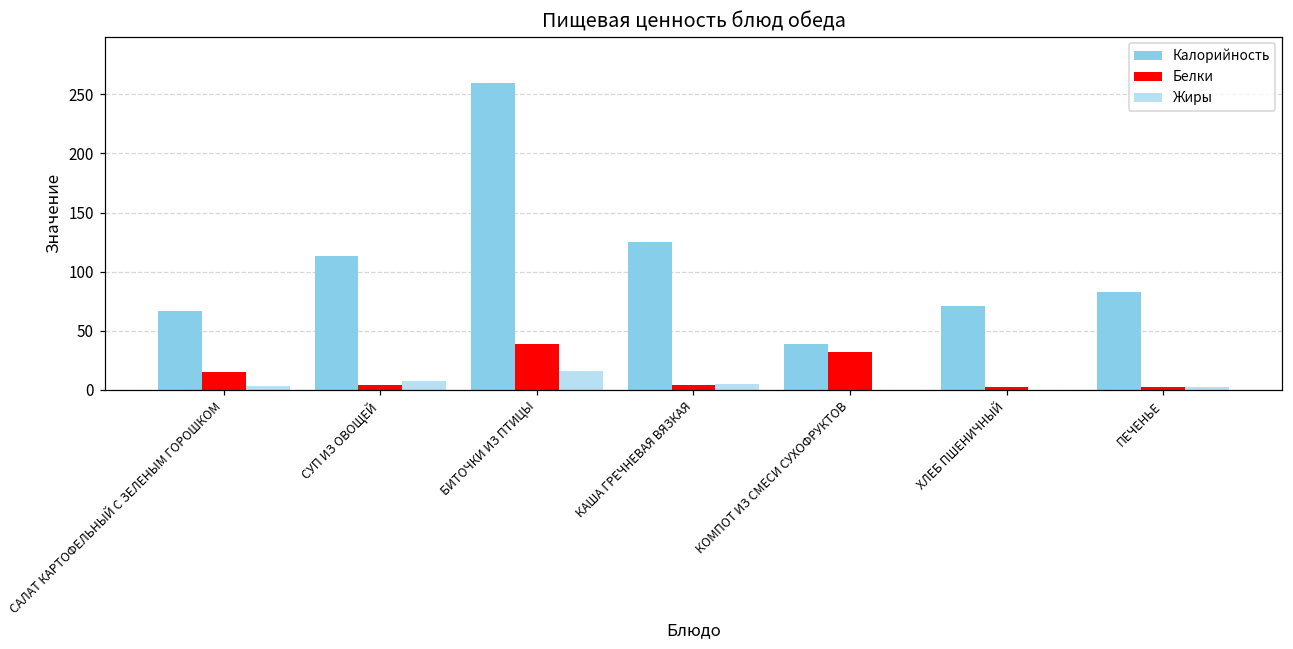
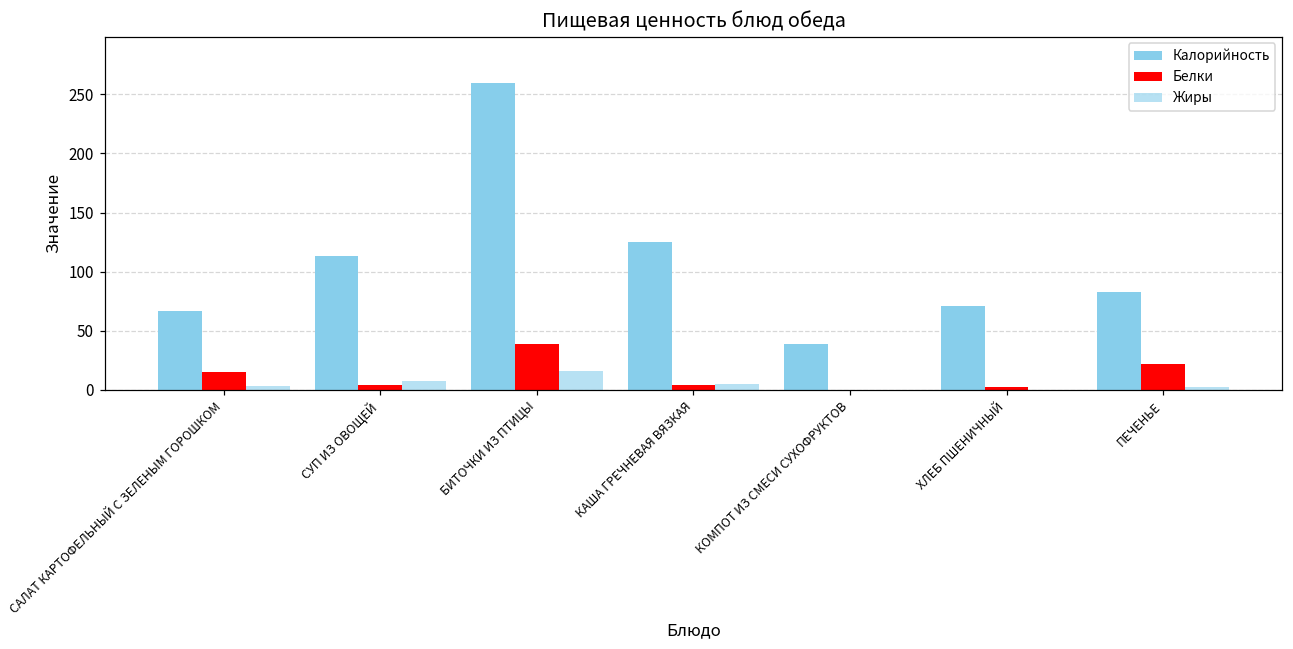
  {
    "Белки": {
      "САЛАТ КАРТОФЕЛЬНЫЙ С ЗЕЛЕНЫМ ГОРОШКОМ": 15,
      "СУП ИЗ ОВОЩЕЙ": 4,
      "БИТОЧКИ ИЗ ПТИЦЫ": 39,
      "КАША ГРЕЧНЕВАЯ ВЯЗКАЯ": 4,
-     "КОМПОТ ИЗ СМЕСИ СУХОФРУКТОВ": 32,
-     "ПЕЧЕНЬЕ": 2
+     "КОМПОТ ИЗ СМЕСИ СУХОФРУКТОВ": 0,
+     "ПЕЧЕНЬЕ": 22
    }
  }
